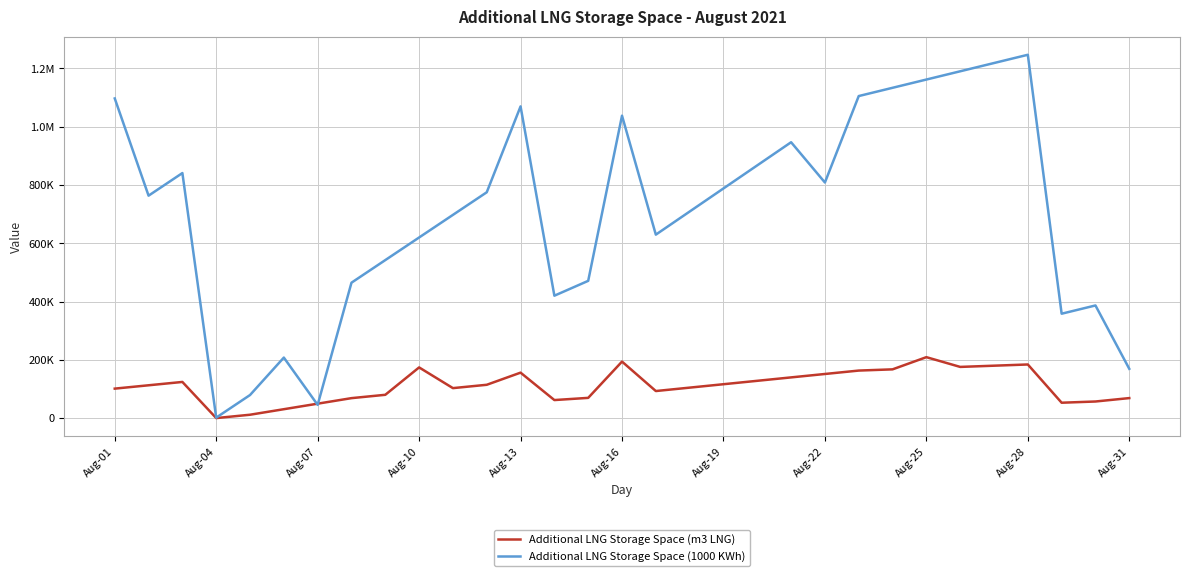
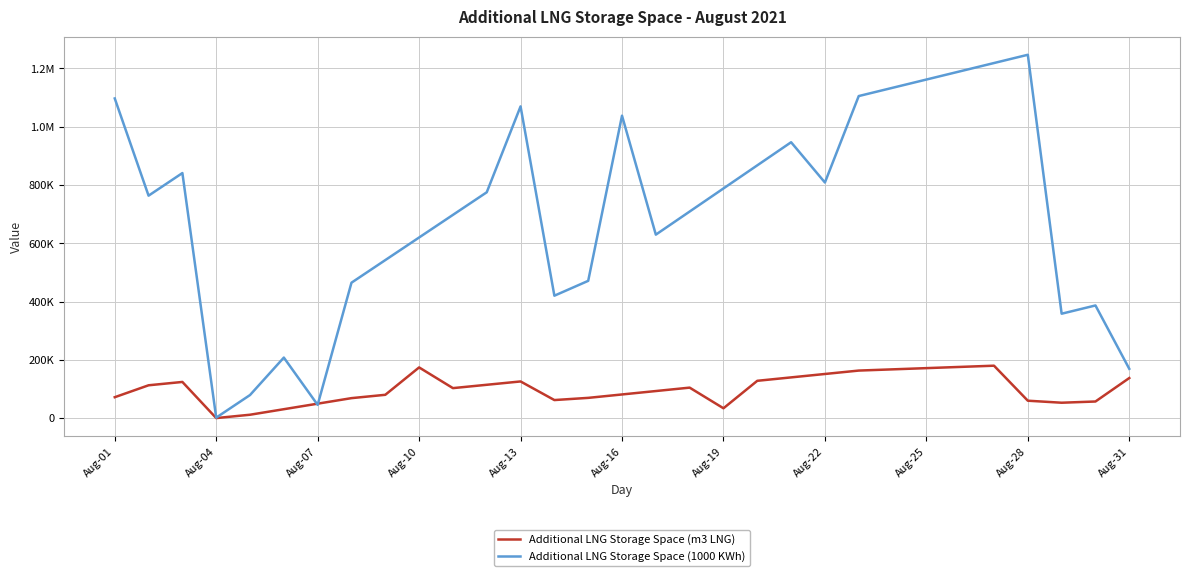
  {
    "Additional LNG Storage Space (m3 LNG)": {
-     "Aug-01": 100000,
+     "Aug-01": 70000,
      "Aug-10": 170000,
-     "Aug-13": 160000,
-     "Aug-16": 190000,
-     "Aug-19": 120000,
+     "Aug-13": 130000,
+     "Aug-16": 80000,
+     "Aug-19": 30000,
      "Aug-22": 150000,
-     "Aug-25": 210000,
-     "Aug-28": 180000,
-     "Aug-31": 70000
+     "Aug-25": 170000,
+     "Aug-28": 60000,
+     "Aug-31": 140000
    },
    "Additional LNG Storage Space (1000 KWh)": {
      "Aug-01": 1100000,
      "Aug-10": 620000,
      "Aug-13": 1070000,
      "Aug-16": 1040000,
      "Aug-19": 790000,
      "Aug-22": 810000,
      "Aug-25": 1160000,
      "Aug-28": 1250000,
      "Aug-31": 170000
    }
  }
